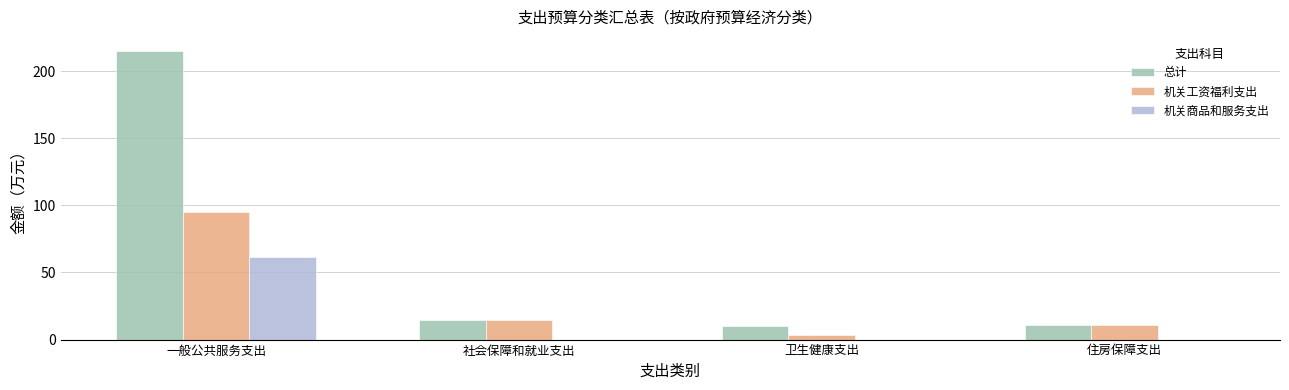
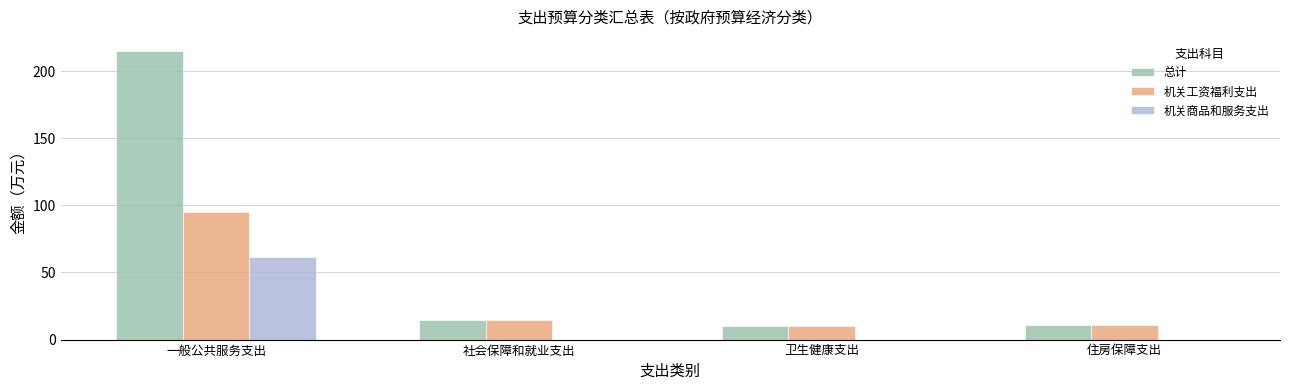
  {
    "机关工资福利支出": {
      "一般公共服务支出": 95,
      "社会保障和就业支出": 15,
-     "卫生健康支出": 3,
+     "卫生健康支出": 10,
      "住房保障支出": 11
    }
  }
